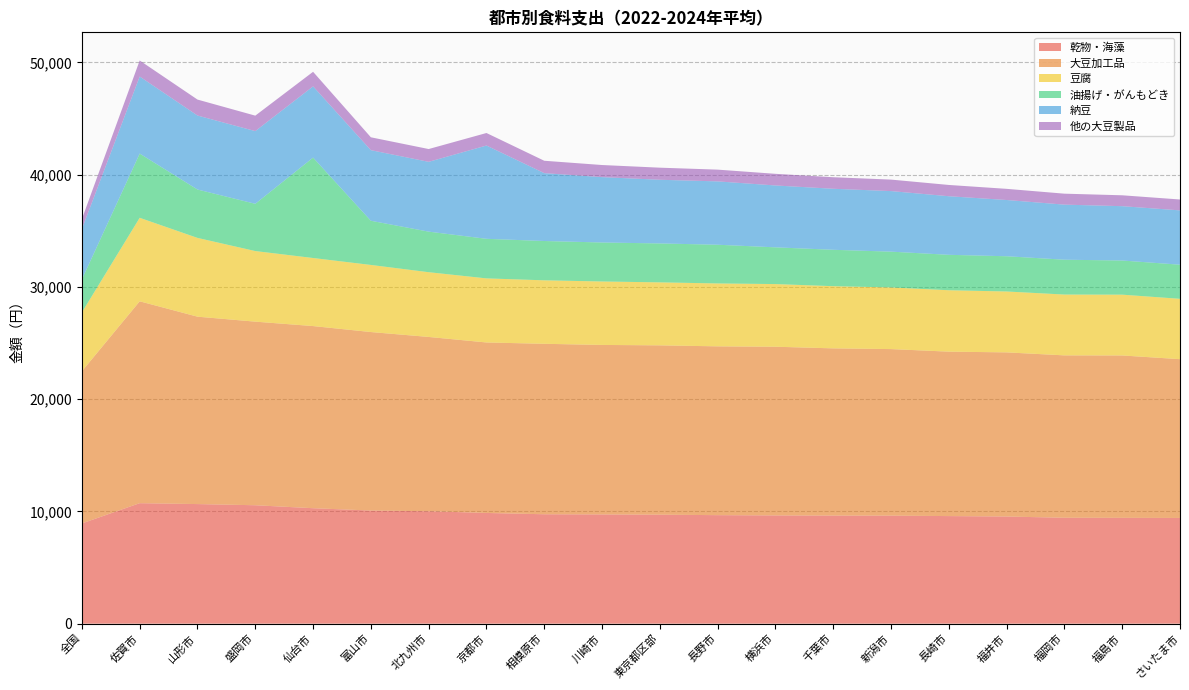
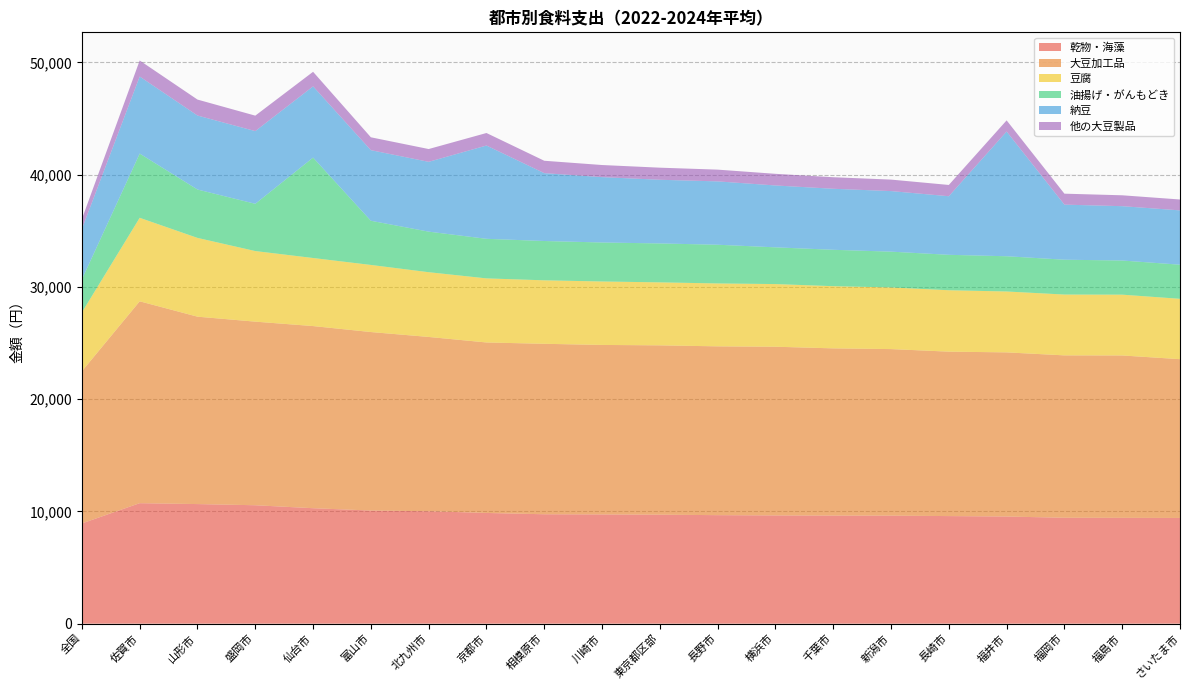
  {
    "豆腐": {
      "全国": "5,200",
      "佐賀市": "7,400",
      "山形市": "7,000",
      "盛岡市": "6,300",
      "仙台市": "6,100",
      "富山市": "6,000",
      "北九州市": "5,800",
      "京都市": "5,700",
      "相模原市": "5,700",
      "川崎市": "5,700",
      "東京都区部": "5,600",
      "長野市": "5,600",
      "横浜市": "5,600",
      "千葉市": "5,500",
      "新潟市": "5,500",
      "長崎市": "5,500",
      "福井市": "5,400",
      "福岡市": "5,400",
      "福島市": "5,400",
      "さいたま市": "5,400"
    },
    "油揚げ・がんもどき": {
      "全国": "2,900",
      "佐賀市": "5,700",
      "山形市": "4,300",
      "盛岡市": "4,200",
      "仙台市": "8,900",
      "富山市": "3,900",
      "北九州市": "3,600",
      "京都市": "3,500",
      "相模原市": "3,500",
      "川崎市": "3,500",
      "東京都区部": "3,500",
      "長野市": "3,500",
      "横浜市": "3,300",
      "千葉市": "3,200",
      "新潟市": "3,200",
      "長崎市": "3,200",
      "福井市": "3,100",
      "福岡市": "3,100",
      "福島市": "3,000",
      "さいたま市": "3,000"
    },
    "納豆": {
      "全国": "4,500",
      "佐賀市": "6,900",
      "山形市": "6,600",
      "盛岡市": "6,500",
      "仙台市": "6,300",
      "富山市": "6,300",
      "北九州市": "6,200",
      "京都市": "8,300",
      "相模原市": "6,000",
      "川崎市": "5,800",
      "東京都区部": "5,700",
      "長野市": "5,600",
      "横浜市": "5,500",
      "千葉市": "5,400",
      "新潟市": "5,400",
      "長崎市": "5,200",
-     "福井市": "5,000",
+     "福井市": "11,100",
      "福岡市": "4,900",
      "福島市": "4,800",
      "さいたま市": "4,800"
    },
    "他の大豆製品": {
      "全国": "900",
      "佐賀市": "1,400",
      "山形市": "1,400",
      "盛岡市": "1,400",
      "仙台市": "1,300",
      "富山市": "1,100",
      "北九州市": "1,100",
      "京都市": "1,100",
      "相模原市": "1,100",
      "川崎市": "1,100",
      "東京都区部": "1,100",
      "長野市": "1,000",
      "横浜市": "1,000",
      "千葉市": "1,000",
      "新潟市": "1,000",
      "長崎市": "1,000",
      "福井市": "1,000",
      "福岡市": "1,000",
      "福島市": "1,000",
      "さいたま市": "1,000"
    }
  }
